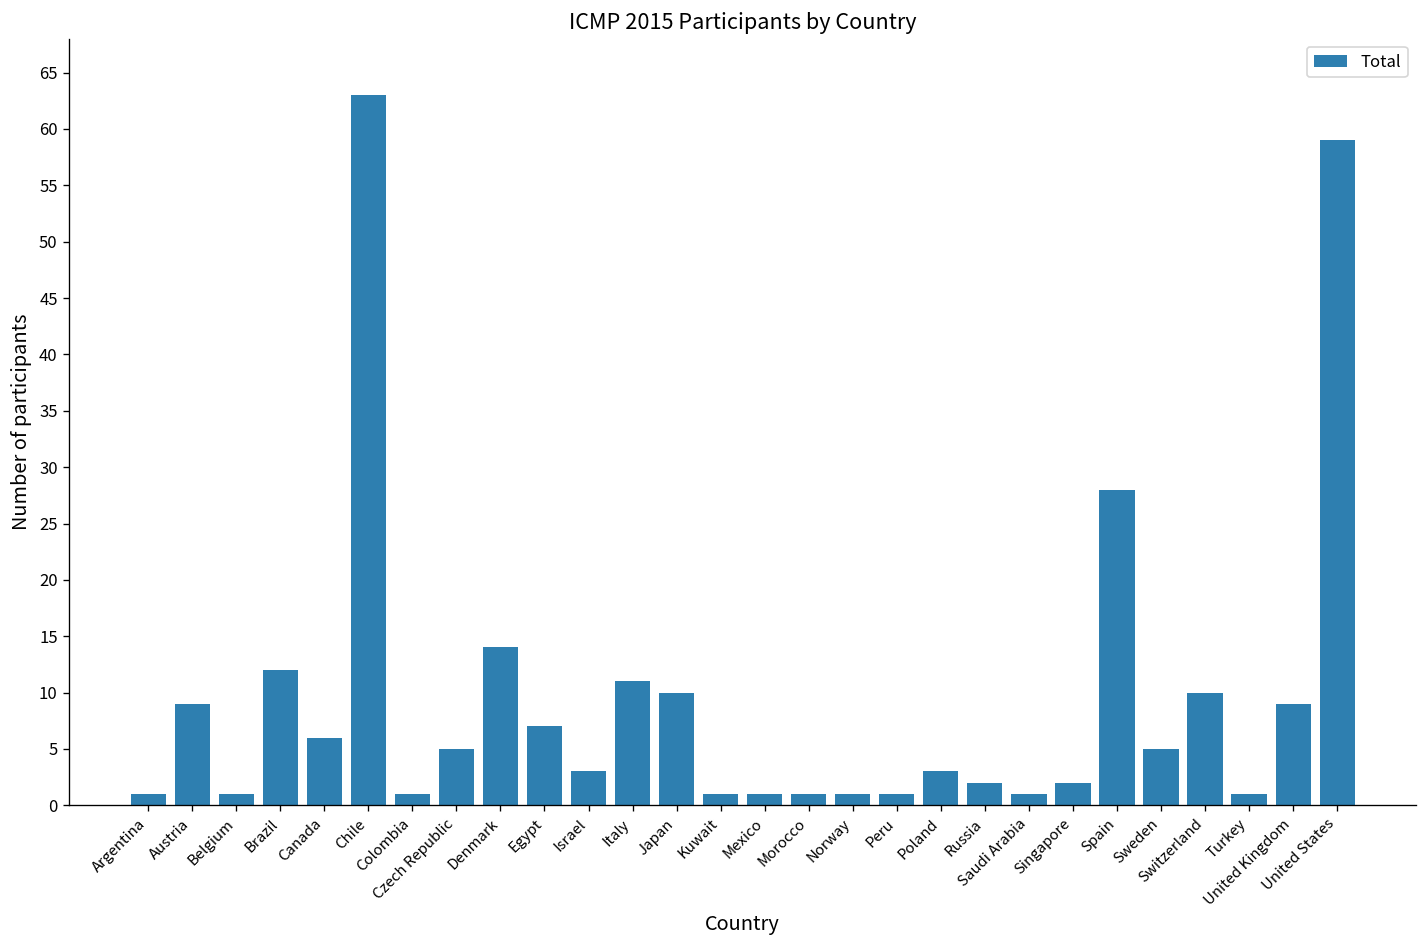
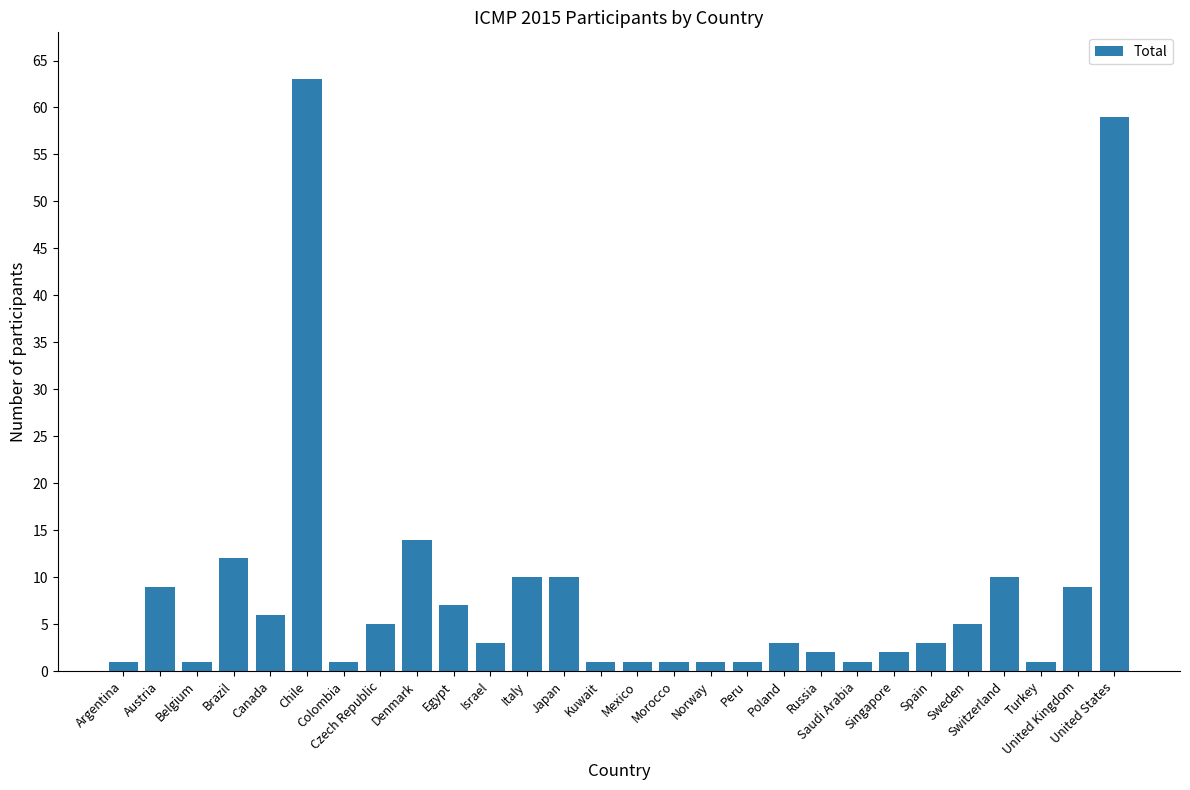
  {
    "Argentina": 1,
    "Austria": 9,
    "Belgium": 1,
    "Brazil": 12,
    "Canada": 6,
    "Chile": 63,
    "Colombia": 1,
    "Czech Republic": 5,
    "Denmark": 14,
    "Egypt": 7,
    "Israel": 3,
-   "Italy": 11,
+   "Italy": 10,
    "Japan": 10,
    "Kuwait": 1,
    "Mexico": 1,
    "Morocco": 1,
    "Norway": 1,
    "Peru": 1,
    "Poland": 3,
    "Russia": 2,
    "Saudi Arabia": 1,
    "Singapore": 2,
-   "Spain": 28,
+   "Spain": 3,
    "Sweden": 5,
    "Switzerland": 10,
    "Turkey": 1,
    "United Kingdom": 9,
    "United States": 59
  }
